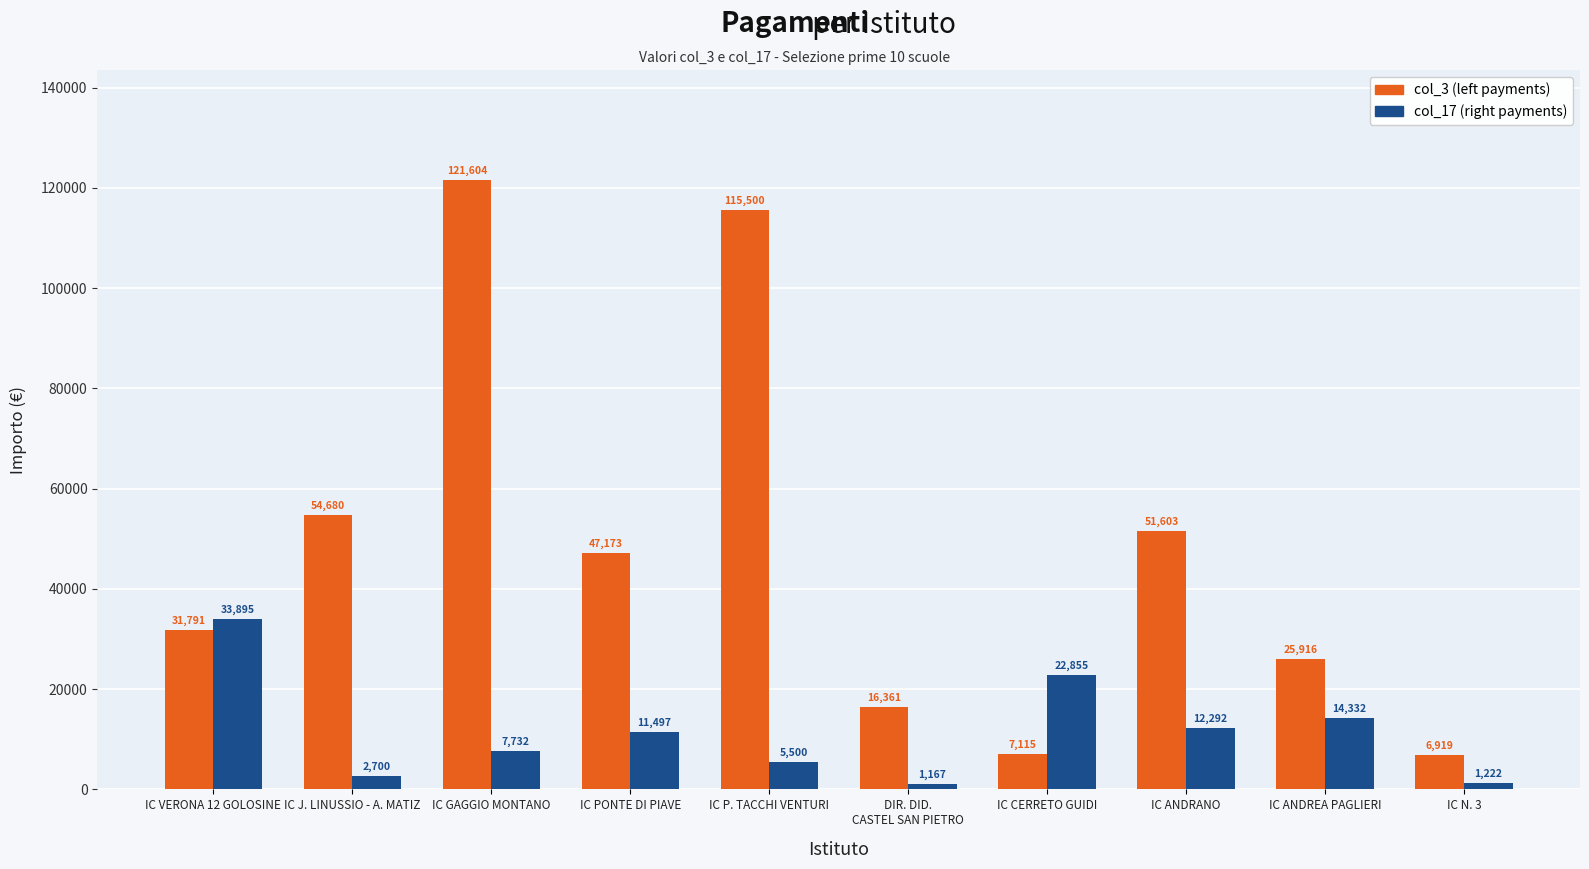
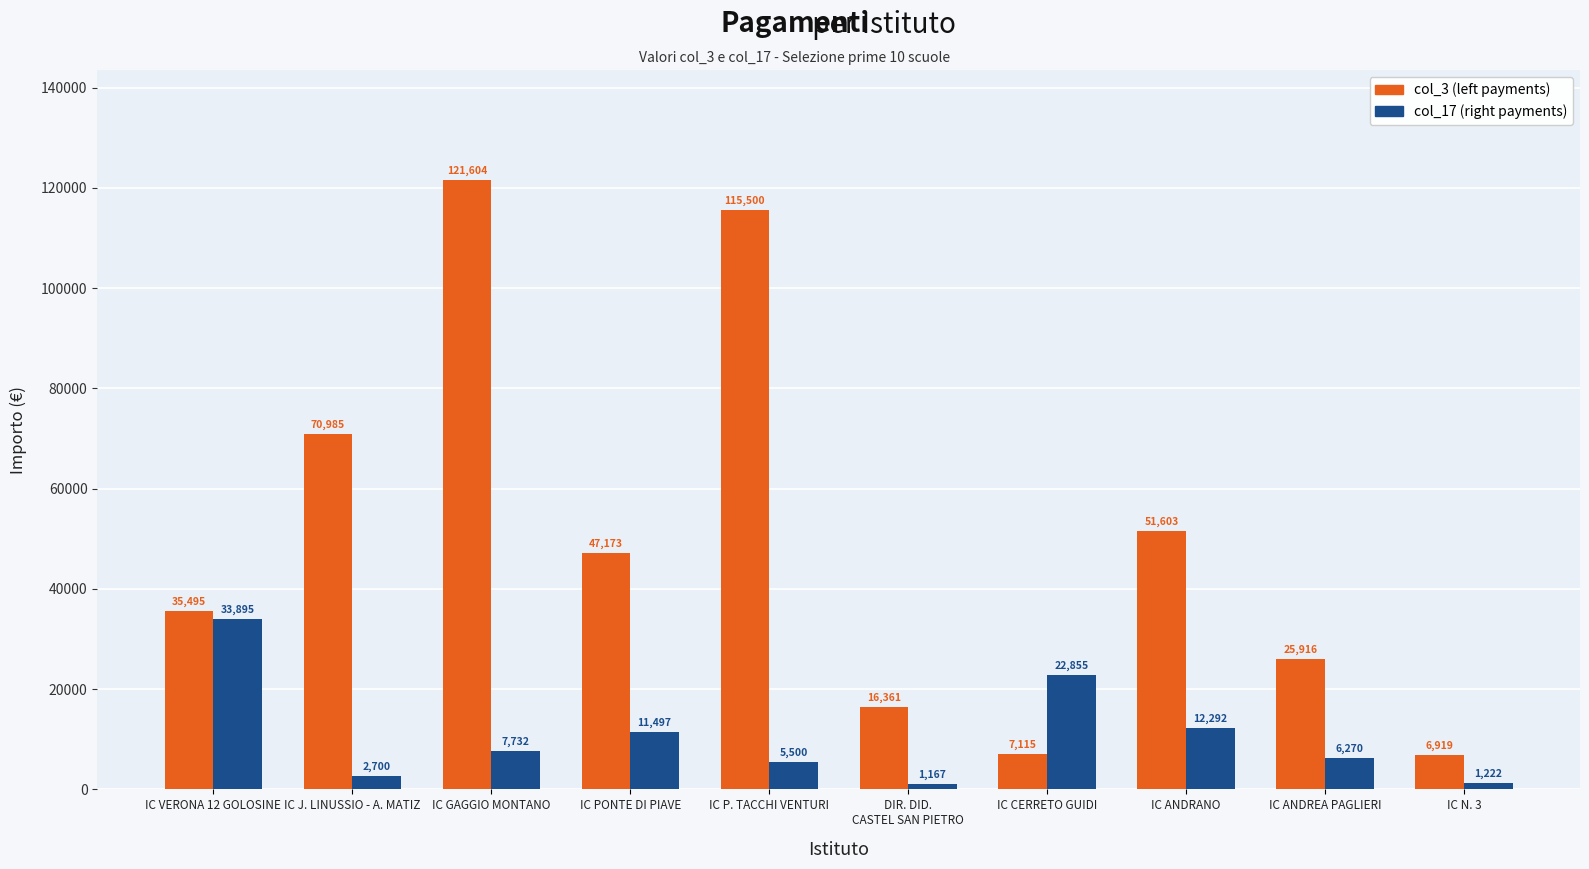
  {
    "col_3 (left payments)": {
-     "IC VERONA 12 GOLOSINE": "31,791",
-     "IC J. LINUSSIO - A. MATIZ": "54,680",
+     "IC VERONA 12 GOLOSINE": "35,495",
+     "IC J. LINUSSIO - A. MATIZ": "70,985",
      "IC GAGGIO MONTANO": "121,604",
      "IC PONTE DI PIAVE": "47,173",
      "IC P. TACCHI VENTURI": "115,500",
      "DIR. DID. CASTEL SAN PIETRO": "16,361",
      "IC CERRETO GUIDI": "7,115",
      "IC ANDRANO": "51,603",
      "IC ANDREA PAGLIERI": "25,916",
      "IC N. 3": "6,919"
    },
    "col_17 (right payments)": {
      "IC VERONA 12 GOLOSINE": "33,895",
      "IC J. LINUSSIO - A. MATIZ": "2,700",
      "IC GAGGIO MONTANO": "7,732",
      "IC PONTE DI PIAVE": "11,497",
      "IC P. TACCHI VENTURI": "5,500",
      "DIR. DID. CASTEL SAN PIETRO": "1,167",
      "IC CERRETO GUIDI": "22,855",
      "IC ANDRANO": "12,292",
-     "IC ANDREA PAGLIERI": "14,332",
+     "IC ANDREA PAGLIERI": "6,270",
      "IC N. 3": "1,222"
    }
  }
